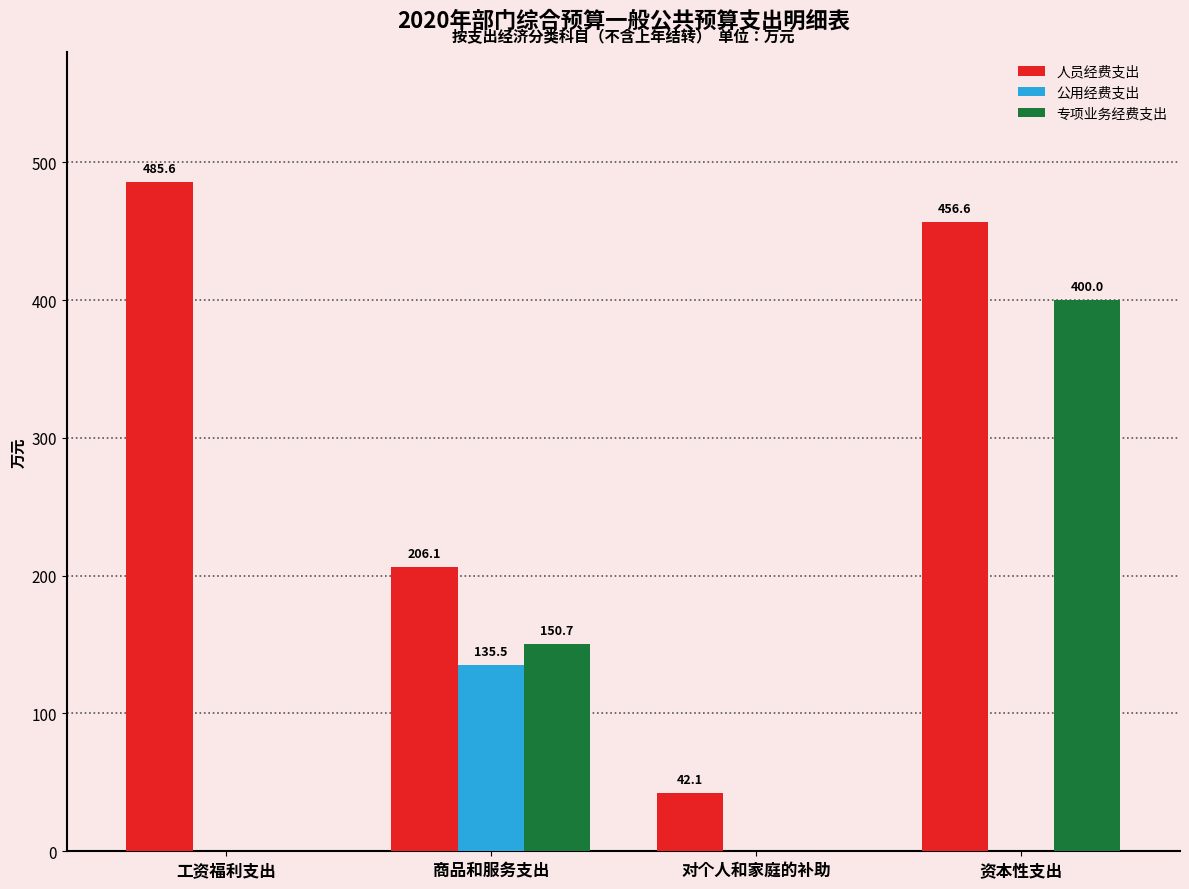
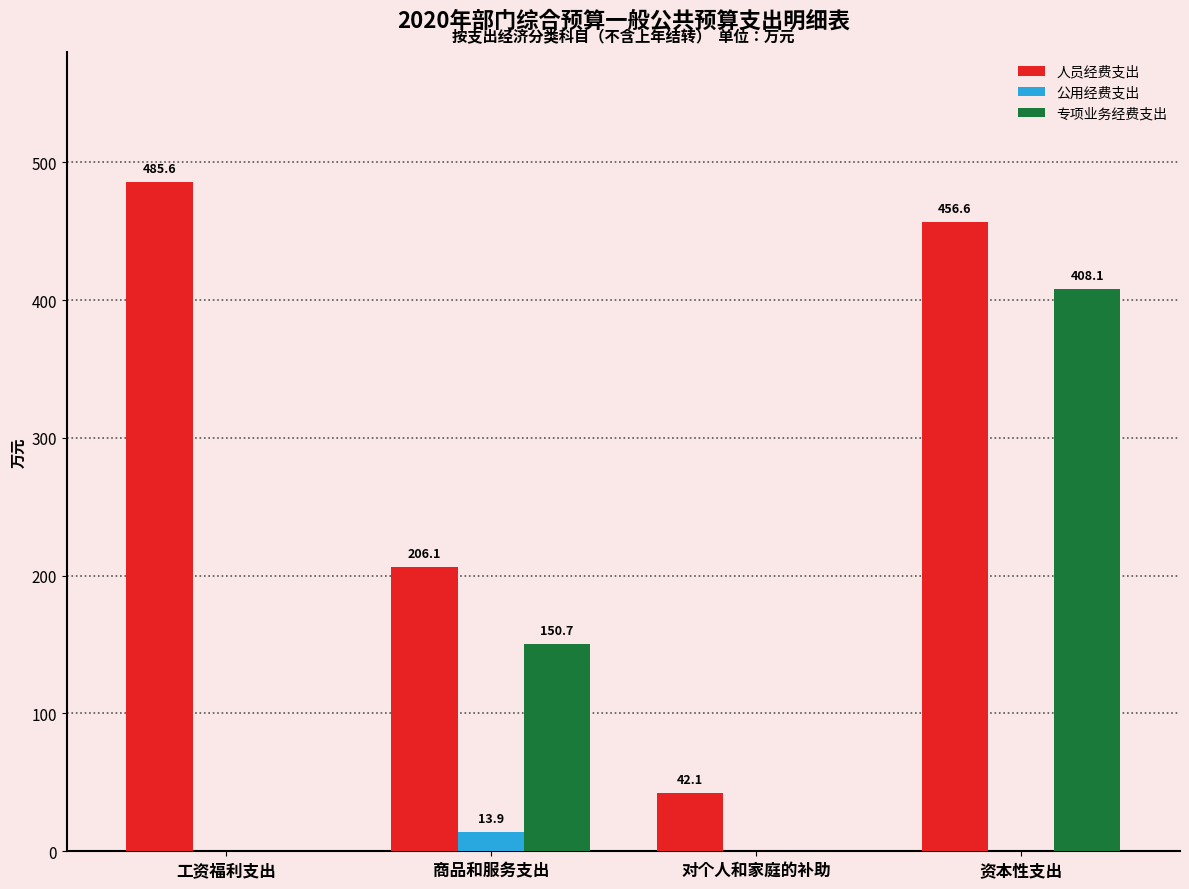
  {
    "人员经费支出": {
      "工资福利支出": 485.6,
      "商品和服务支出": 206.1,
      "对个人和家庭的补助": 42.1,
      "资本性支出": 456.6
    },
    "公用经费支出": {
-     "商品和服务支出": 135.5
+     "商品和服务支出": 13.9
    },
    "专项业务经费支出": {
      "商品和服务支出": 150.7,
-     "资本性支出": 400.0
+     "资本性支出": 408.1
    }
  }
